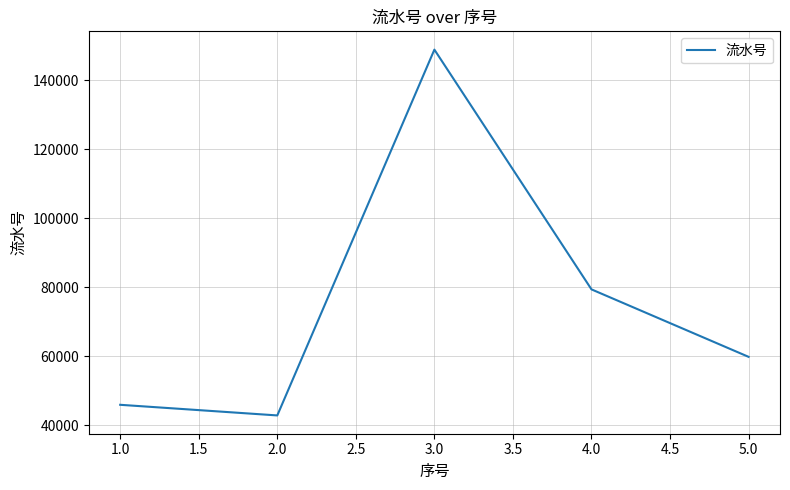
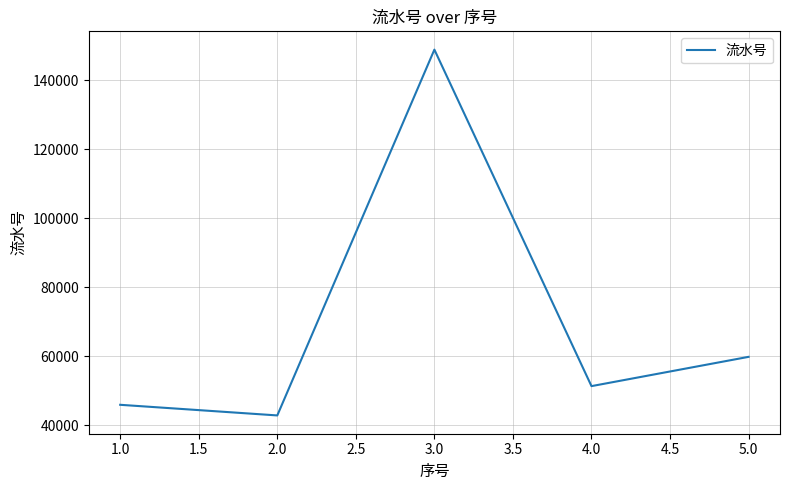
  {
    "1.0": 46000,
    "2.0": 43000,
    "3.0": 149000,
-   "4.0": 79000,
+   "4.0": 51000,
    "5.0": 60000
  }
